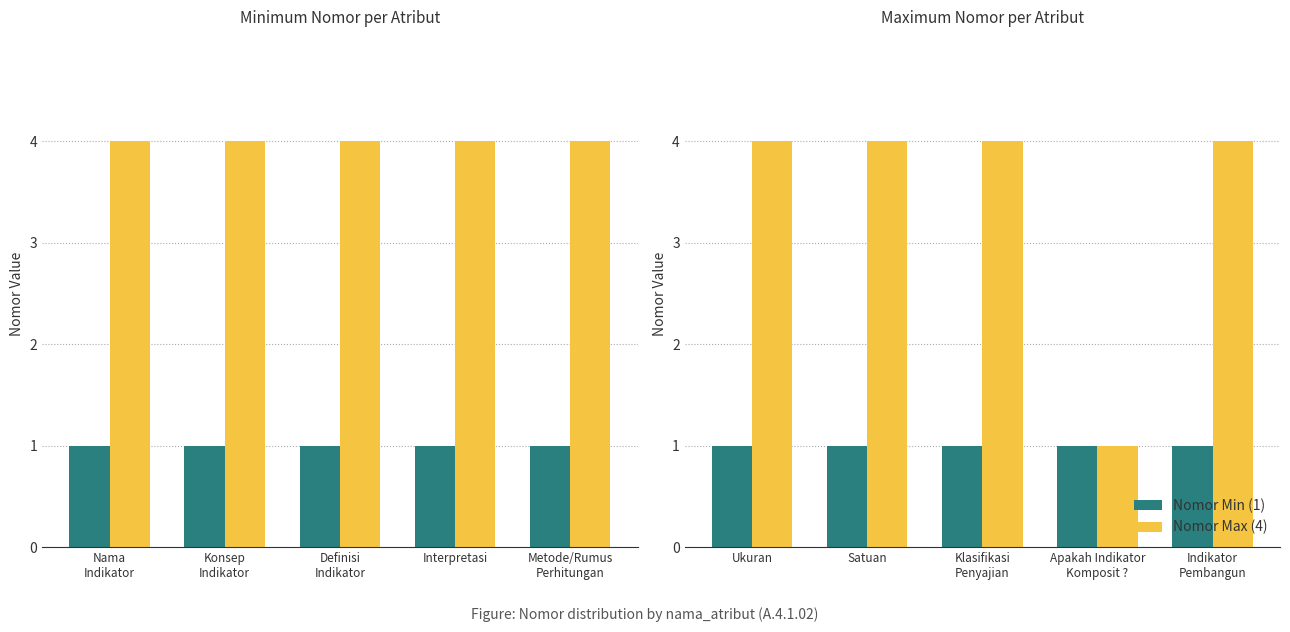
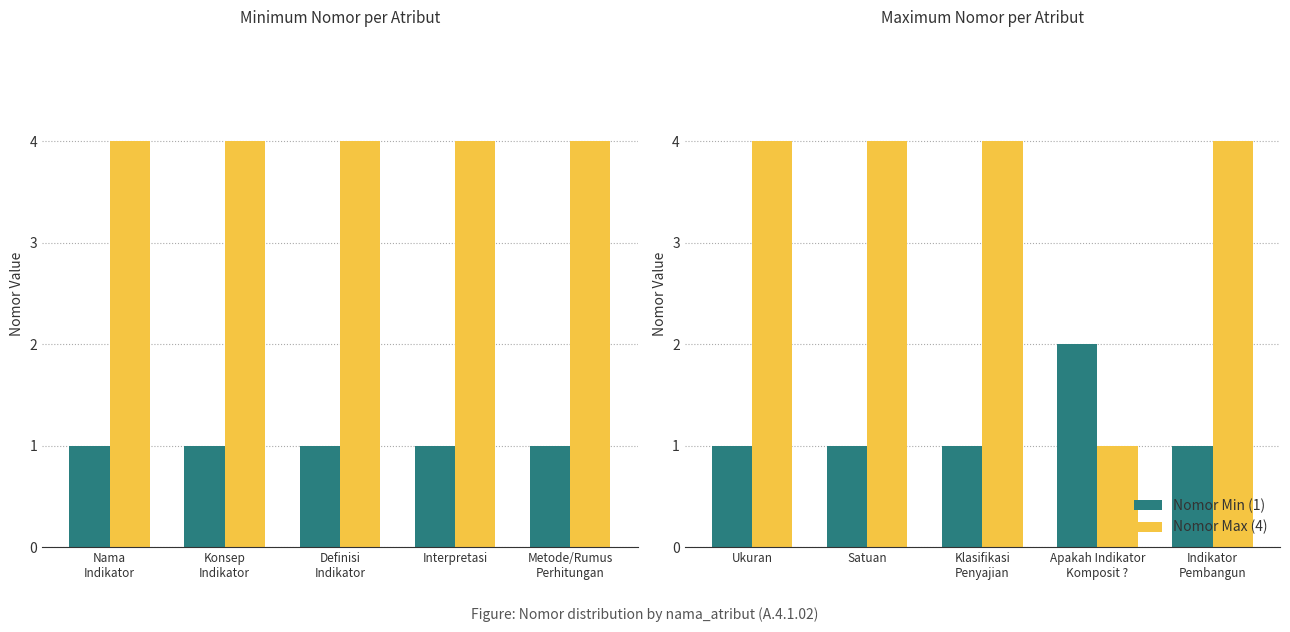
  {
    "Minimum Nomor per Atribut": {
      "Nomor Min (1)": {
        "Nama Indikator": 1.00,
        "Konsep Indikator": 1.00,
        "Definisi Indikator": 1.00,
        "Interpretasi": 1.00,
        "Metode/Rumus Perhitungan": 1.00
      },
      "Nomor Max (4)": {
        "Nama Indikator": 4.00,
        "Konsep Indikator": 4.00,
        "Definisi Indikator": 4.00,
        "Interpretasi": 4.00,
        "Metode/Rumus Perhitungan": 4.00
      }
    },
    "Maximum Nomor per Atribut": {
      "Nomor Min (1)": {
        "Ukuran": 1,
        "Satuan": 1,
        "Klasifikasi Penyajian": 1,
-       "Apakah Indikator Komposit ?": 1,
+       "Apakah Indikator Komposit ?": 2,
        "Indikator Pembangun": 1
      },
      "Nomor Max (4)": {
        "Ukuran": 4,
        "Satuan": 4,
        "Klasifikasi Penyajian": 4,
        "Apakah Indikator Komposit ?": 1,
        "Indikator Pembangun": 4
      }
    }
  }
